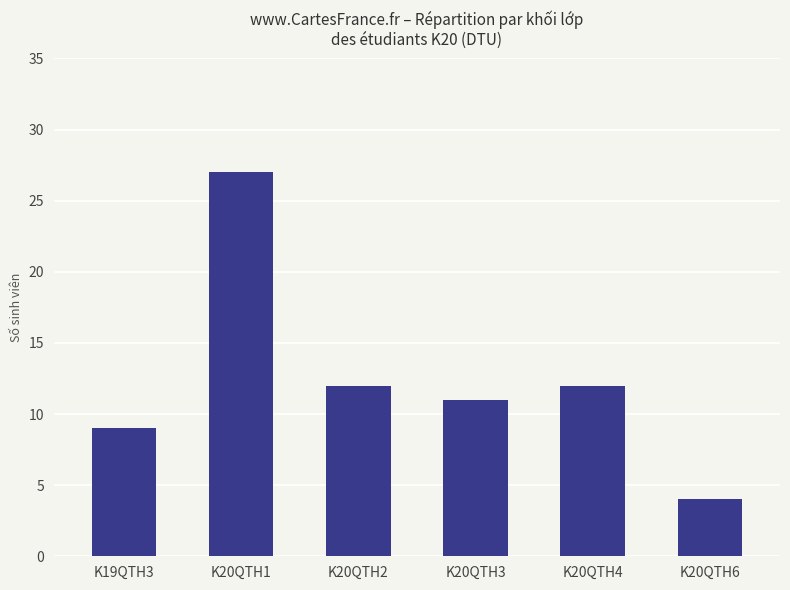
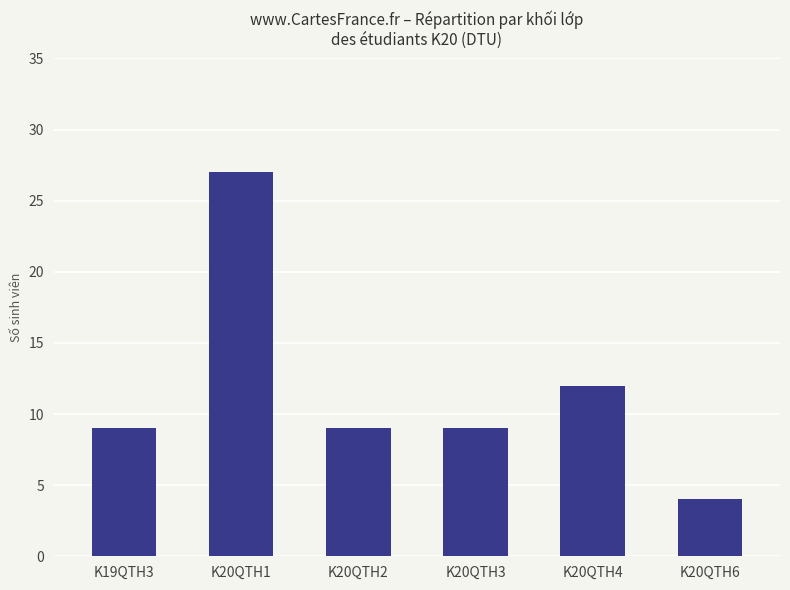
  {
    "K19QTH3": 9,
    "K20QTH1": 27,
-   "K20QTH2": 12,
-   "K20QTH3": 11,
+   "K20QTH2": 9,
+   "K20QTH3": 9,
    "K20QTH4": 12,
    "K20QTH6": 4
  }
